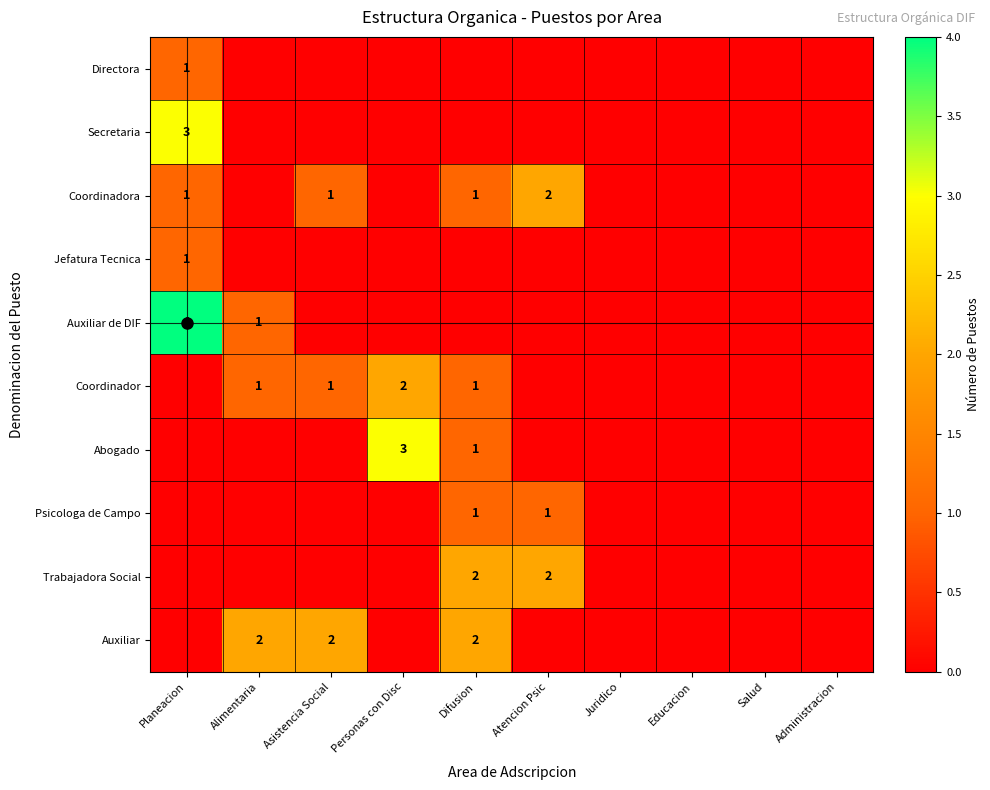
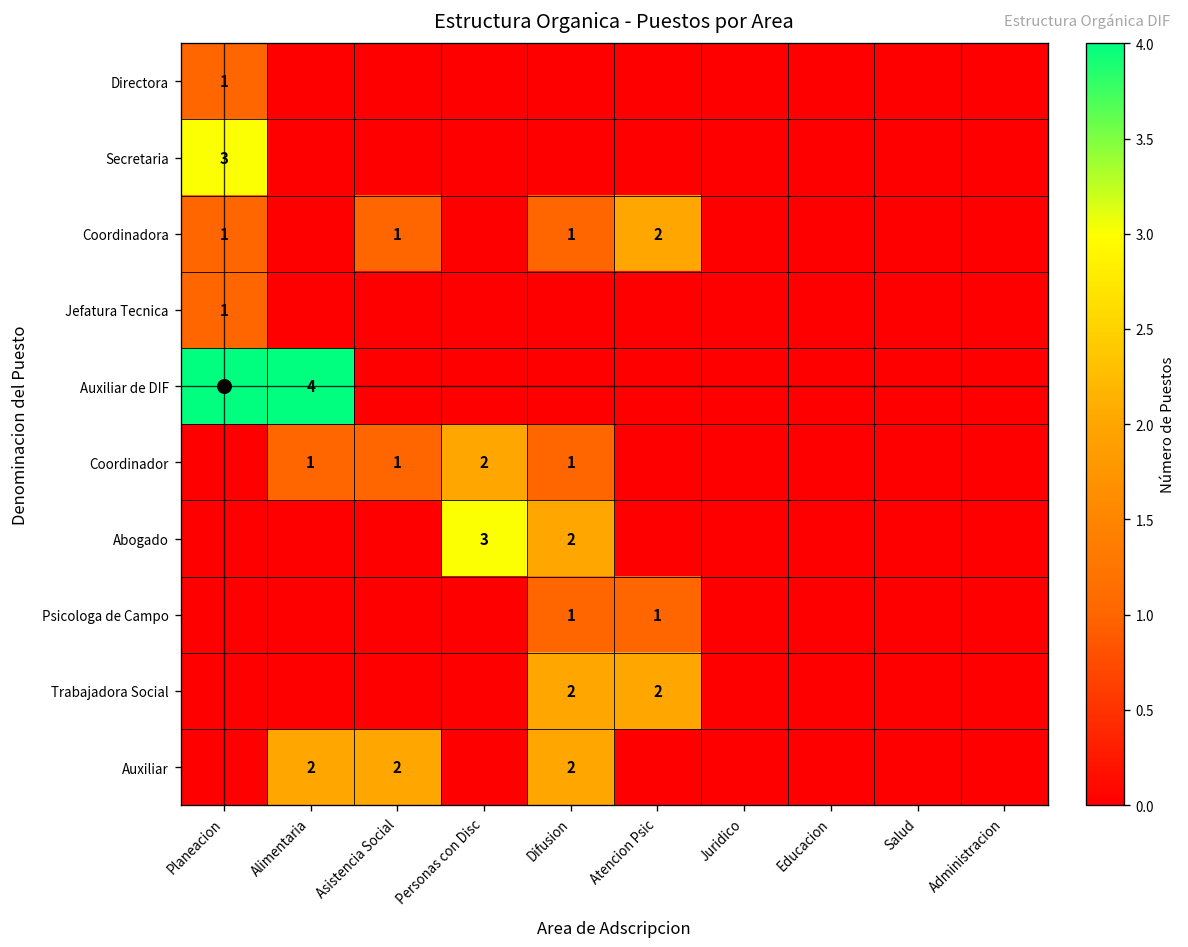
  {
    "Directora": {
      "Planeacion": 1
    },
    "Secretaria": {
      "Planeacion": 3
    },
    "Coordinadora": {
      "Planeacion": 1,
      "Asistencia Social": 1,
      "Difusion": 1,
      "Atencion Psic": 2
    },
    "Jefatura Tecnica": {
      "Planeacion": 1
    },
    "Auxiliar de DIF": {
-     "Alimentaria": 1
+     "Alimentaria": 4
    },
    "Coordinador": {
      "Alimentaria": 1,
      "Asistencia Social": 1,
      "Personas con Disc": 2,
      "Difusion": 1
    },
    "Abogado": {
      "Personas con Disc": 3,
-     "Difusion": 1
+     "Difusion": 2
    },
    "Psicologa de Campo": {
      "Difusion": 1,
      "Atencion Psic": 1
    },
    "Trabajadora Social": {
      "Difusion": 2,
      "Atencion Psic": 2
    },
    "Auxiliar": {
      "Alimentaria": 2,
      "Asistencia Social": 2,
      "Difusion": 2
    }
  }
